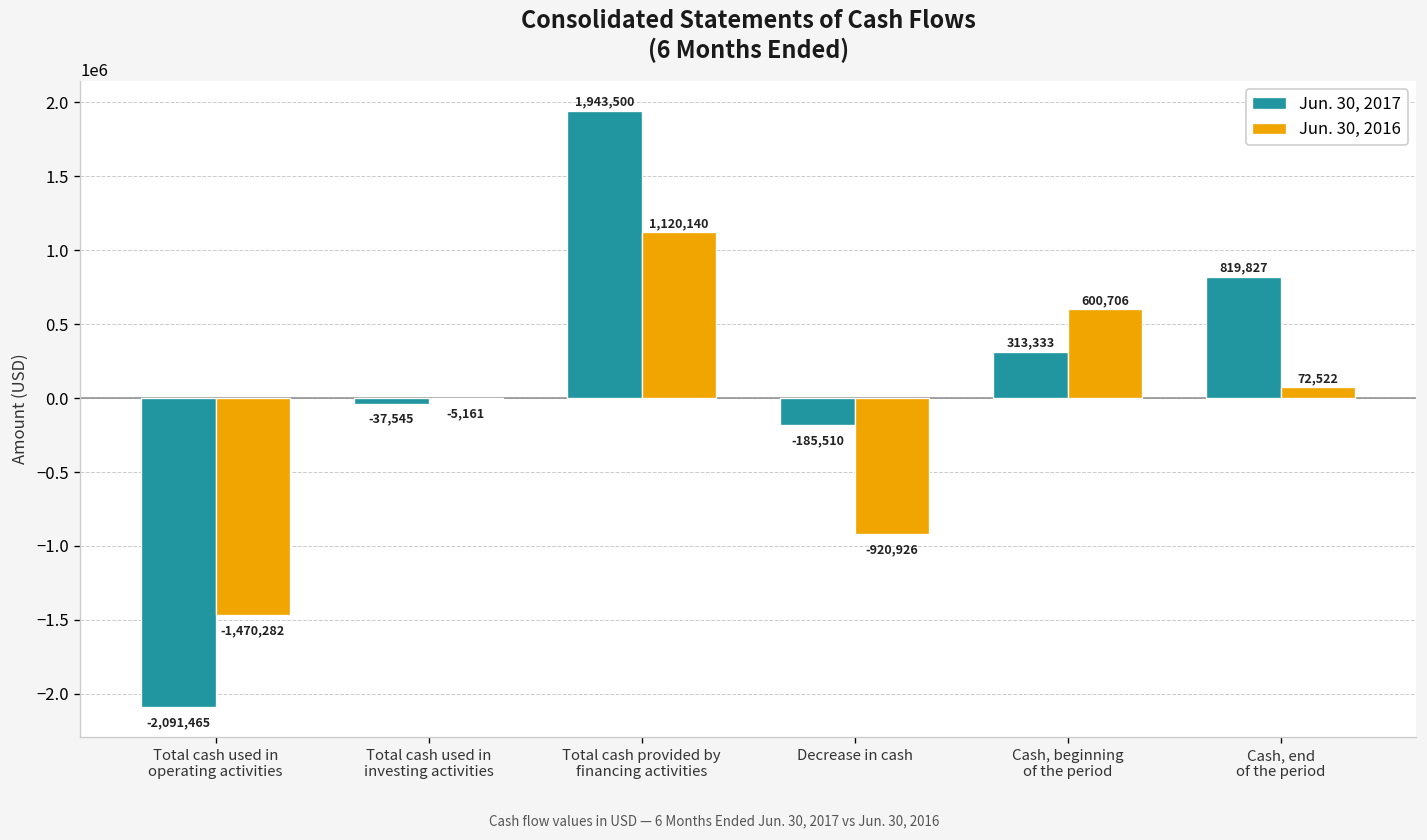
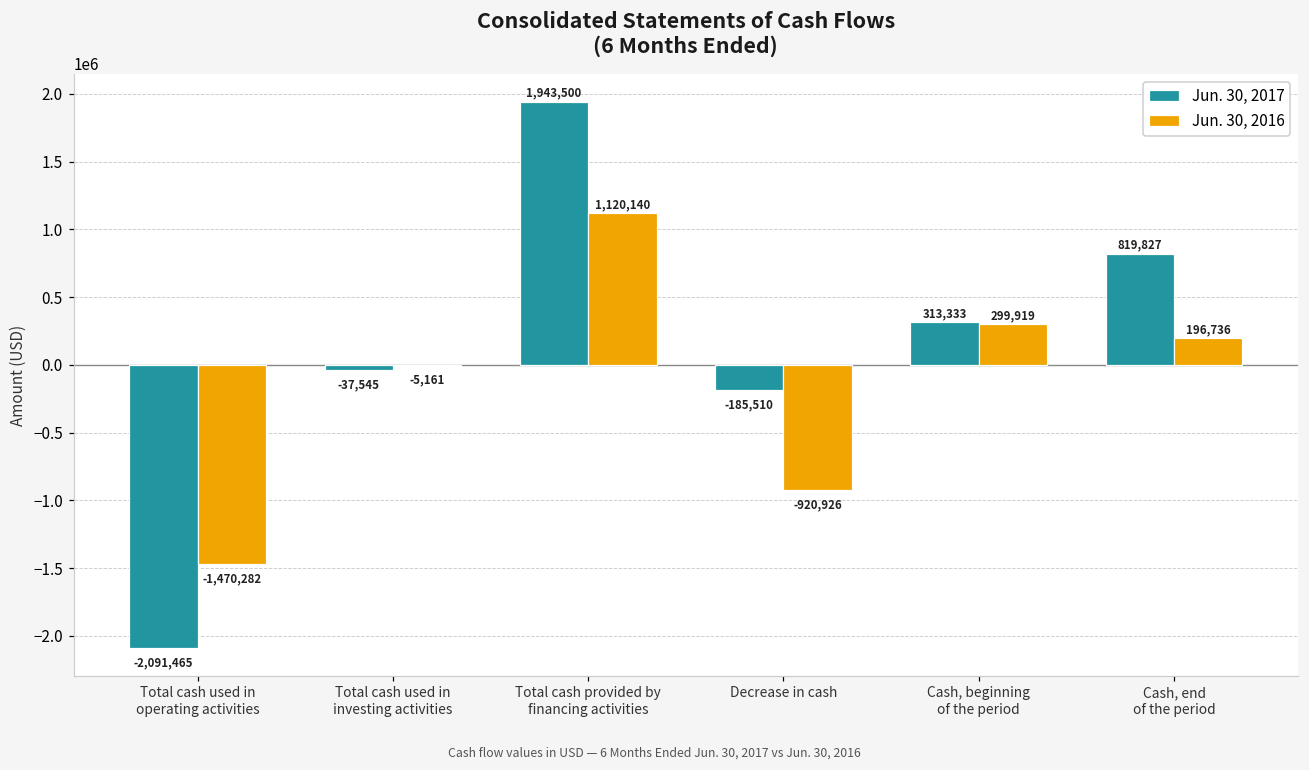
  {
    "Jun. 30, 2017": {
      "Total cash used in operating activities": "-2,091,465",
      "Total cash used in investing activities": "-37,545",
      "Total cash provided by financing activities": "1,943,500",
      "Decrease in cash": "-185,510",
      "Cash, beginning of the period": "313,333",
      "Cash, end of the period": "819,827"
    },
    "Jun. 30, 2016": {
      "Total cash used in operating activities": "-1,470,282",
      "Total cash used in investing activities": "-5,161",
      "Total cash provided by financing activities": "1,120,140",
      "Decrease in cash": "-920,926",
-     "Cash, beginning of the period": "600,706",
-     "Cash, end of the period": "72,522"
+     "Cash, beginning of the period": "299,919",
+     "Cash, end of the period": "196,736"
    }
  }
